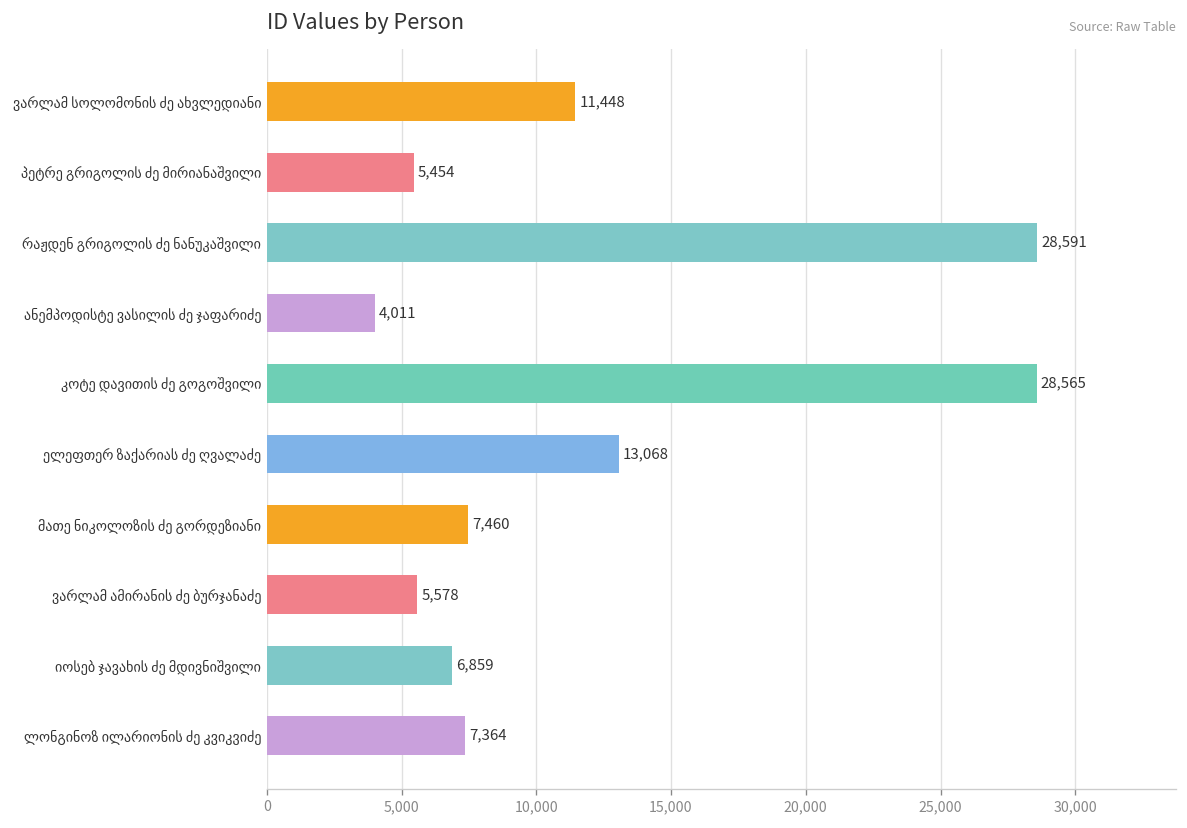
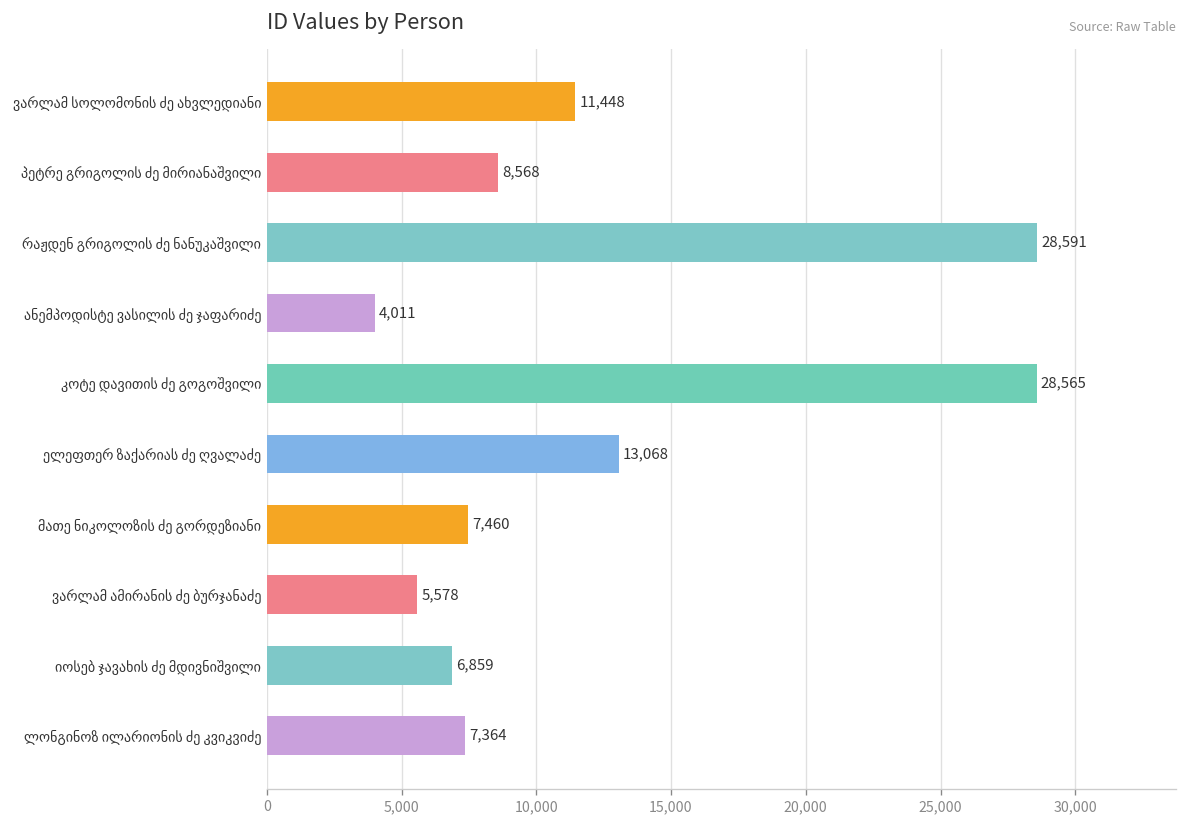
  {
    "ვარლამ სოლომონის ძე ახვლედიანი": "11,448",
-   "პეტრე გრიგოლის ძე მირიანაშვილი": "5,454",
+   "პეტრე გრიგოლის ძე მირიანაშვილი": "8,568",
    "რაჟდენ გრიგოლის ძე ნანუკაშვილი": "28,591",
    "ანემპოდისტე ვასილის ძე ჯაფარიძე": "4,011",
    "კოტე დავითის ძე გოგოშვილი": "28,565",
    "ელეფთერ ზაქარიას ძე ღვალაძე": "13,068",
    "მათე ნიკოლოზის ძე გორდეზიანი": "7,460",
    "ვარლამ ამირანის ძე ბურჯანაძე": "5,578",
    "იოსებ ჯავახის ძე მდივნიშვილი": "6,859",
    "ლონგინოზ ილარიონის ძე კვიკვიძე": "7,364"
  }
